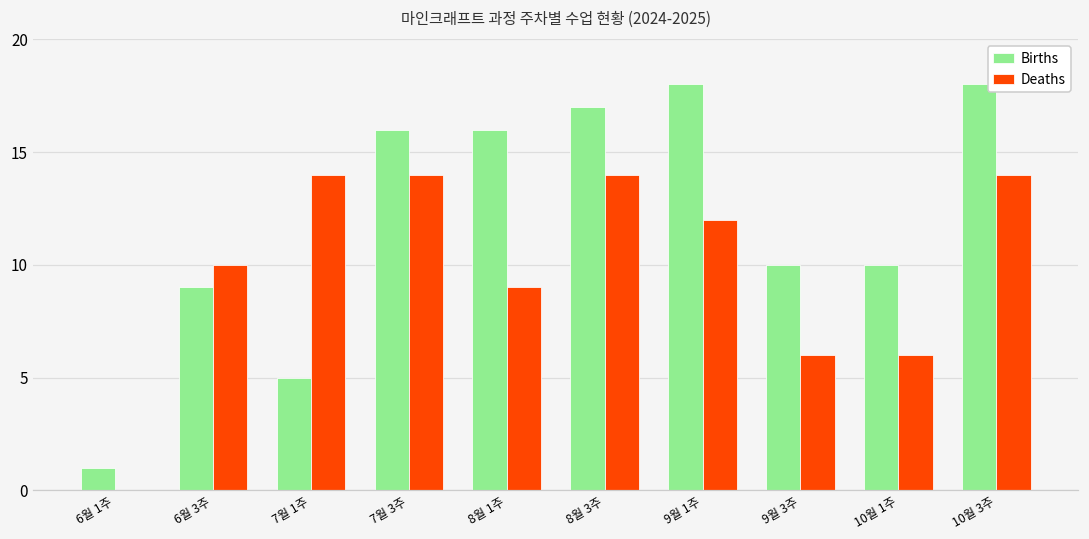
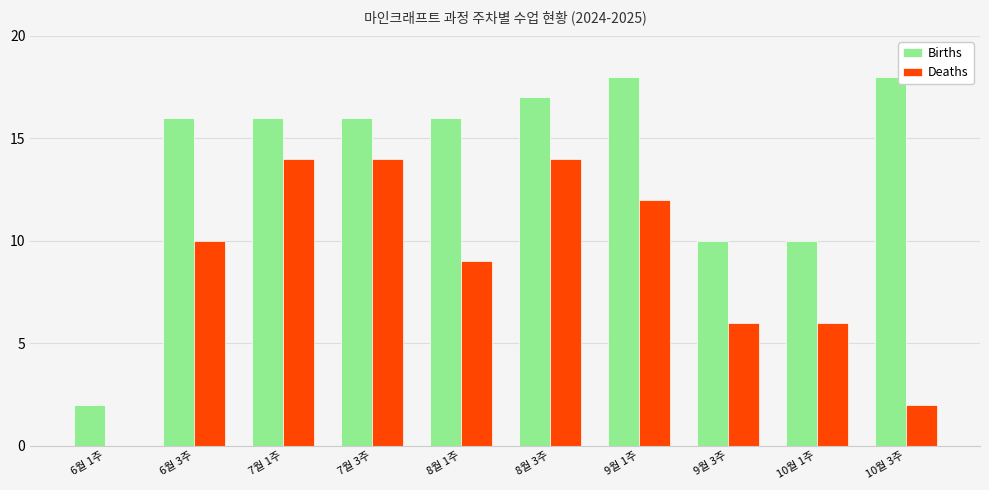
  {
    "Births": {
-     "6월 1주": 1,
-     "6월 3주": 9,
-     "7월 1주": 5,
+     "6월 1주": 2,
+     "6월 3주": 16,
+     "7월 1주": 16,
      "7월 3주": 16,
      "8월 1주": 16,
      "8월 3주": 17,
      "9월 1주": 18,
      "9월 3주": 10,
      "10월 1주": 10,
      "10월 3주": 18
    },
    "Deaths": {
      "6월 1주": 0,
      "6월 3주": 10,
      "7월 1주": 14,
      "7월 3주": 14,
      "8월 1주": 9,
      "8월 3주": 14,
      "9월 1주": 12,
      "9월 3주": 6,
      "10월 1주": 6,
-     "10월 3주": 14
+     "10월 3주": 2
    }
  }
